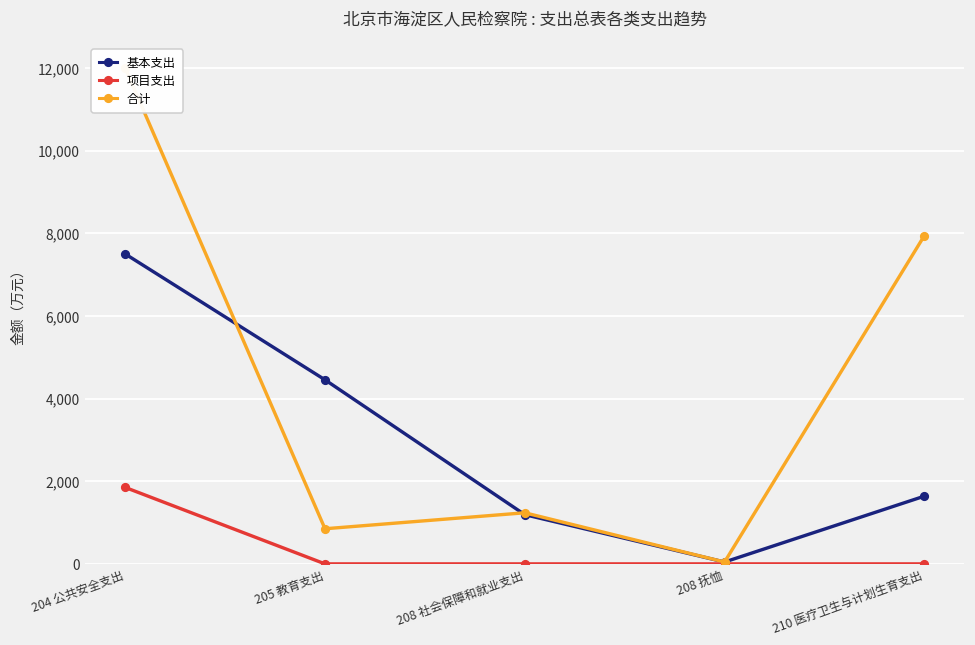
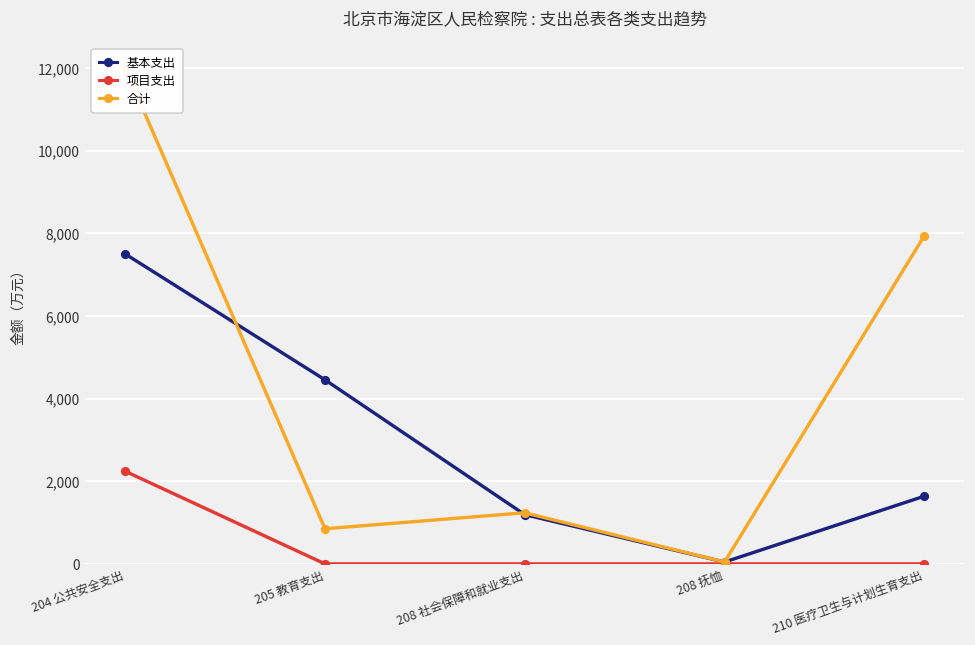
  {
    "基本支出": {
      "204 公共安全支出": "7,500",
      "205 教育支出": "4,500",
      "210 医疗卫生与计划生育支出": "1,600"
    },
    "项目支出": {
-     "204 公共安全支出": "1,900",
+     "204 公共安全支出": "2,200",
      "205 教育支出": "0",
      "208 社会保障和就业支出": "0",
      "210 医疗卫生与计划生育支出": "0"
    },
    "合计": {
      "205 教育支出": "900",
      "210 医疗卫生与计划生育支出": "7,900"
    }
  }
